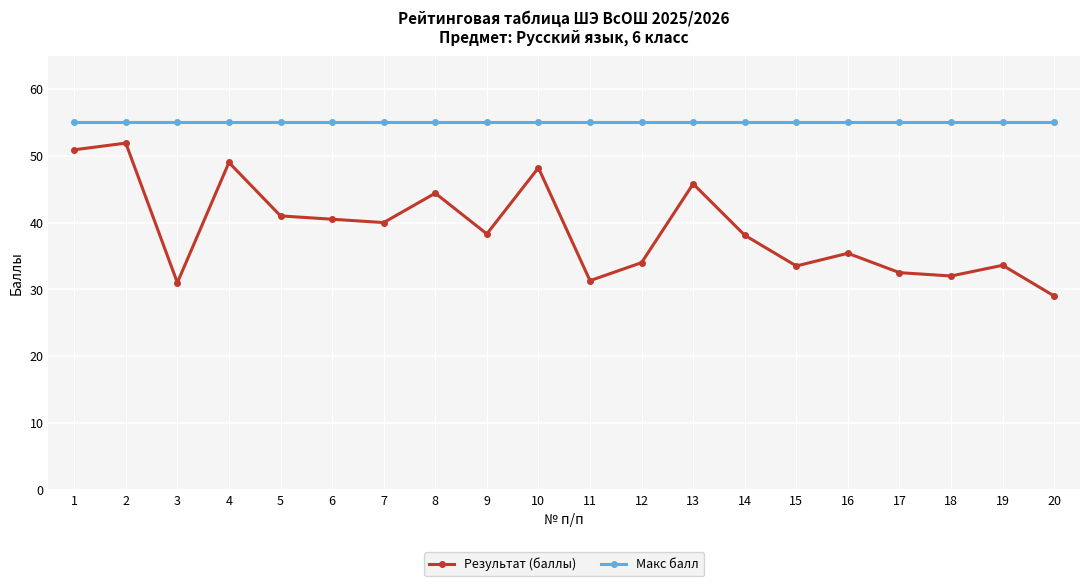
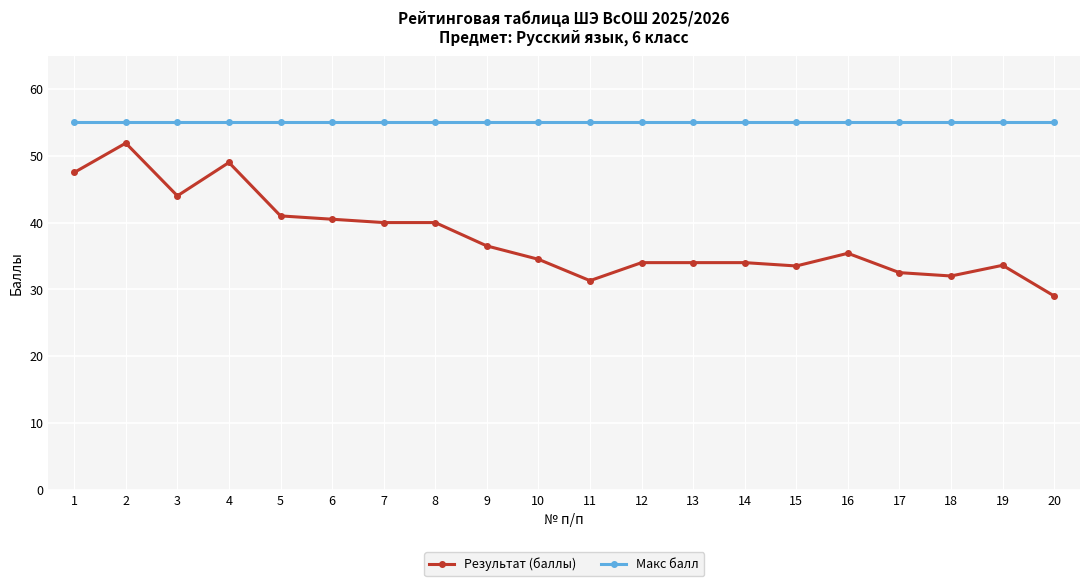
  {
    "Результат (баллы)": {
-     "1": 51,
+     "1": 48,
      "2": 52,
-     "3": 31,
+     "3": 44,
      "4": 49,
      "5": 41,
      "6": 41,
      "7": 40,
-     "8": 44,
-     "9": 38,
-     "10": 48,
+     "8": 40,
+     "9": 37,
+     "10": 35,
      "11": 31,
      "12": 34,
-     "13": 46,
-     "14": 38,
+     "13": 34,
+     "14": 34,
      "15": 34,
      "16": 35,
      "17": 33,
      "18": 32,
      "19": 34,
      "20": 29
    },
    "Макс балл": {
      "1": 55,
      "2": 55,
      "3": 55,
      "4": 55,
      "5": 55,
      "6": 55,
      "7": 55,
      "8": 55,
      "9": 55,
      "10": 55,
      "11": 55,
      "12": 55,
      "13": 55,
      "14": 55,
      "15": 55,
      "16": 55,
      "17": 55,
      "18": 55,
      "19": 55,
      "20": 55
    }
  }
